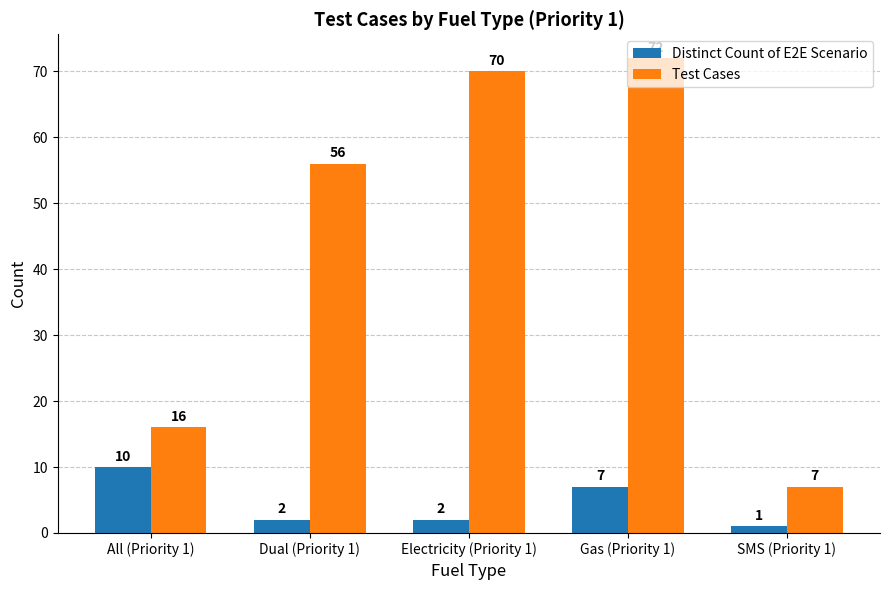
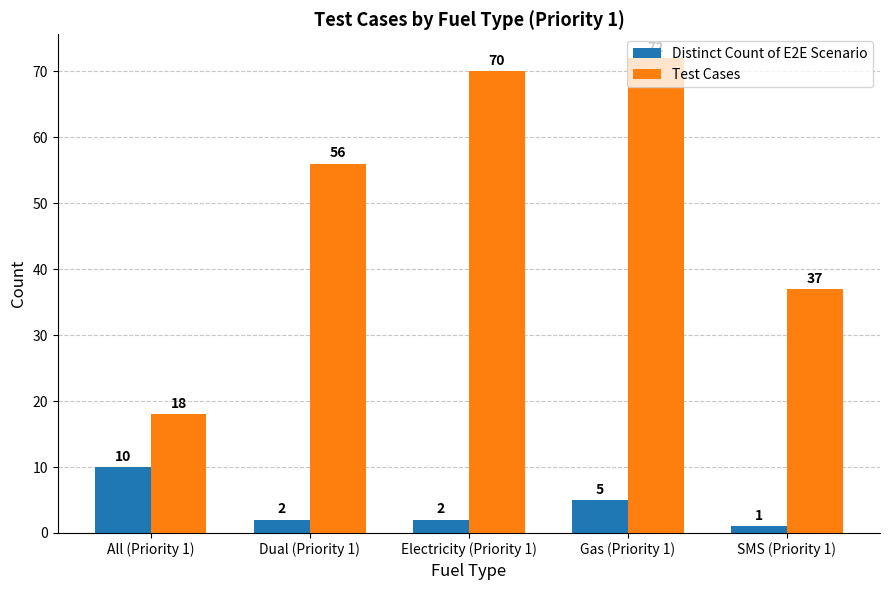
  {
    "Distinct Count of E2E Scenario": {
      "All (Priority 1)": 10,
      "Dual (Priority 1)": 2,
      "Electricity (Priority 1)": 2,
-     "Gas (Priority 1)": 7,
+     "Gas (Priority 1)": 5,
      "SMS (Priority 1)": 1
    },
    "Test Cases": {
-     "All (Priority 1)": 16,
+     "All (Priority 1)": 18,
      "Dual (Priority 1)": 56,
      "Electricity (Priority 1)": 70,
-     "SMS (Priority 1)": 7
+     "SMS (Priority 1)": 37
    }
  }
